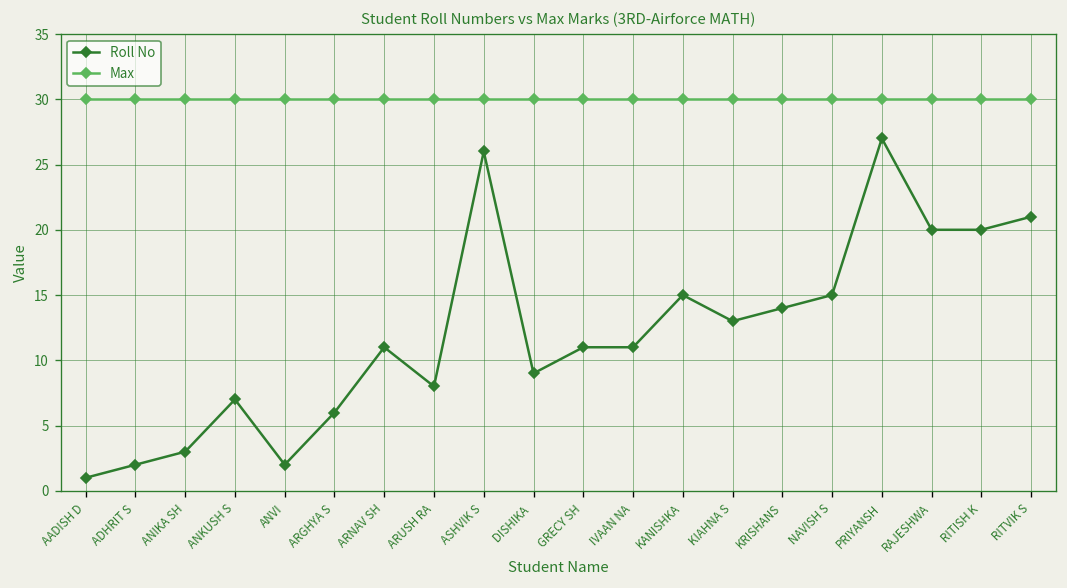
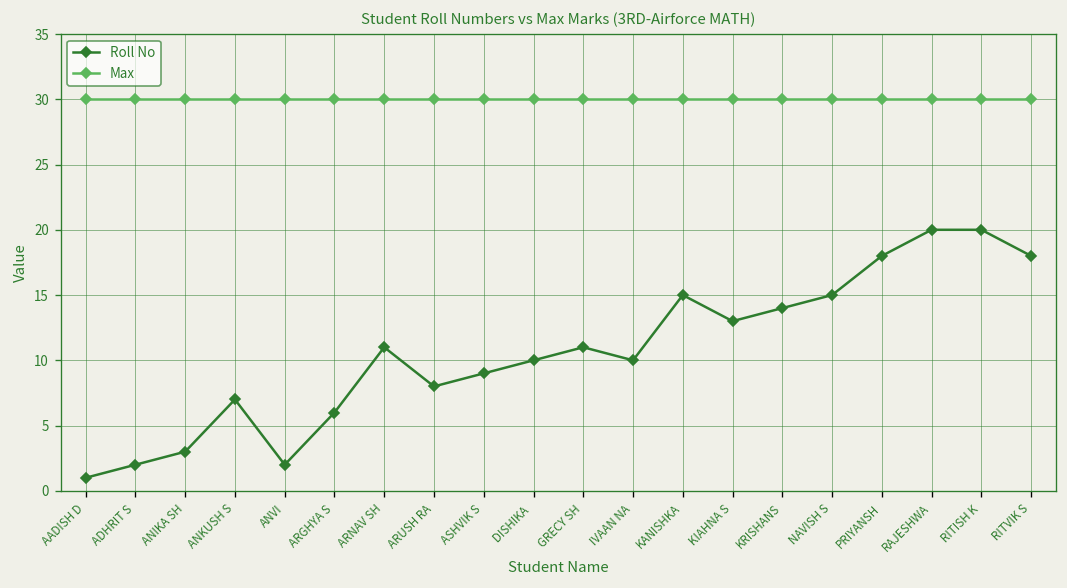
  {
    "Roll No": {
      "AADISH D": 1,
      "ADHRIT S": 2,
      "ANIKA SH": 3,
      "ANKUSH S": 7,
      "ANVI": 2,
      "ARGHYA S": 6,
      "ARNAV SH": 11,
      "ARUSH RA": 8,
-     "ASHVIK S": 26,
-     "DISHIKA": 9,
+     "ASHVIK S": 9,
+     "DISHIKA": 10,
      "GRECY SH": 11,
-     "IVAAN NA": 11,
+     "IVAAN NA": 10,
      "KANISHKA": 15,
      "KIAHNA S": 13,
      "KRISHANS": 14,
      "NAVISH S": 15,
-     "PRIYANSH": 27,
+     "PRIYANSH": 18,
      "RAJESHWA": 20,
      "RITISH K": 20,
-     "RITVIK S": 21
+     "RITVIK S": 18
    },
    "Max": {
      "AADISH D": 30,
      "ADHRIT S": 30,
      "ANIKA SH": 30,
      "ANKUSH S": 30,
      "ANVI": 30,
      "ARGHYA S": 30,
      "ARNAV SH": 30,
      "ARUSH RA": 30,
      "ASHVIK S": 30,
      "DISHIKA": 30,
      "GRECY SH": 30,
      "IVAAN NA": 30,
      "KANISHKA": 30,
      "KIAHNA S": 30,
      "KRISHANS": 30,
      "NAVISH S": 30,
      "PRIYANSH": 30,
      "RAJESHWA": 30,
      "RITISH K": 30,
      "RITVIK S": 30
    }
  }
